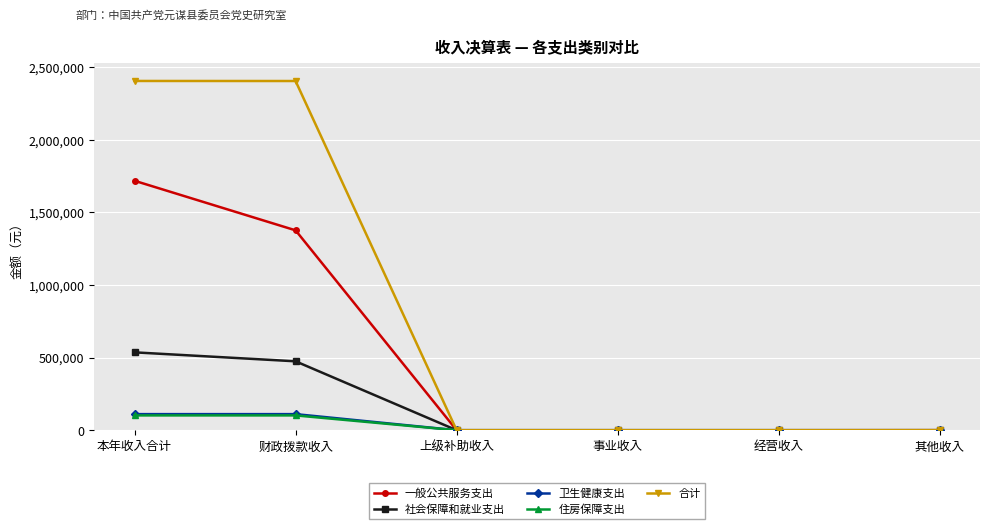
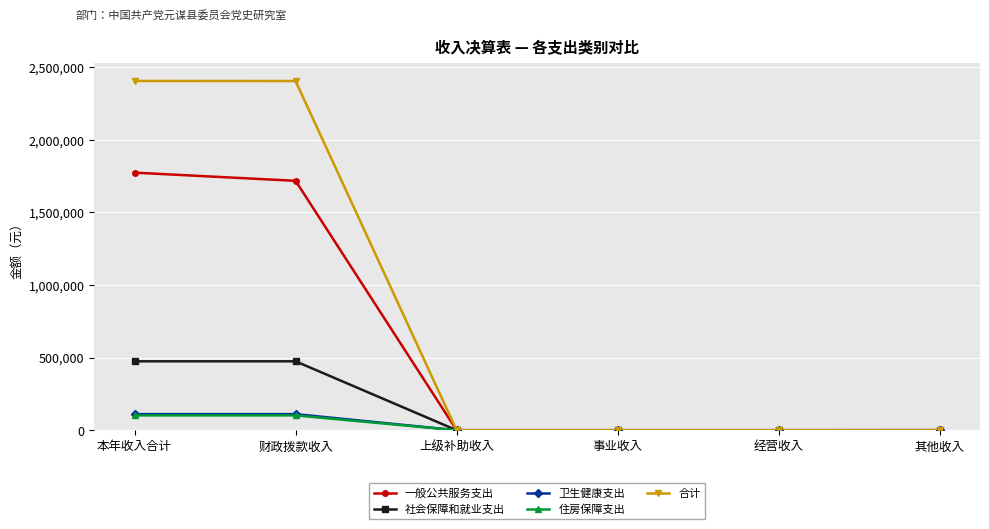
  {
    "一般公共服务支出": {
-     "本年收入合计": "1,720,000",
-     "财政拨款收入": "1,380,000"
+     "本年收入合计": "1,770,000",
+     "财政拨款收入": "1,720,000"
    },
    "社会保障和就业支出": {
-     "本年收入合计": "540,000",
+     "本年收入合计": "470,000",
      "财政拨款收入": "470,000"
    },
    "合计": {
      "本年收入合计": "2,410,000",
      "财政拨款收入": "2,400,000"
    }
  }
